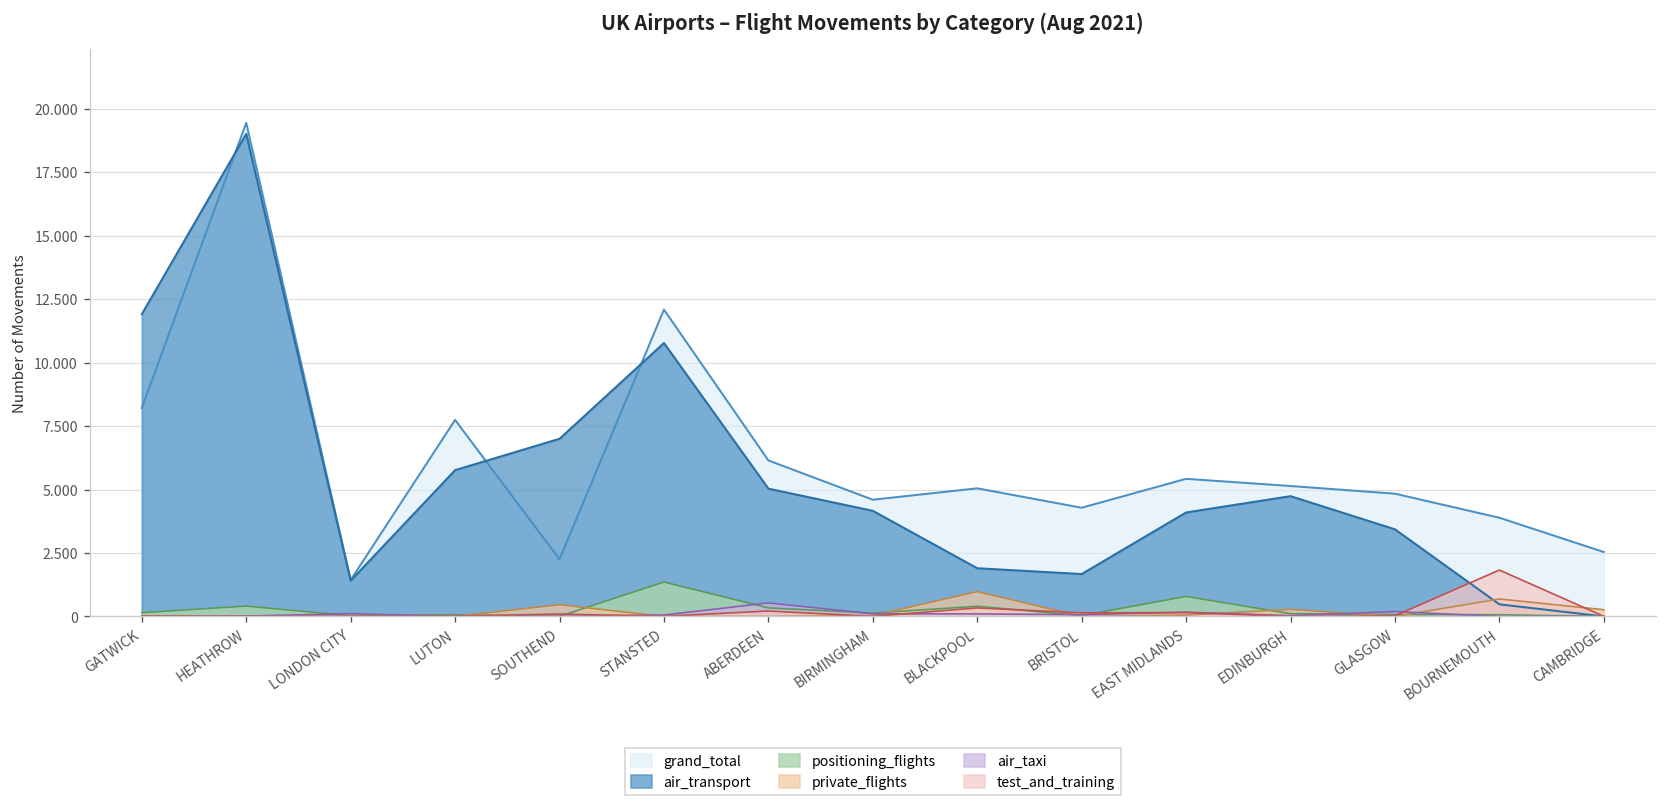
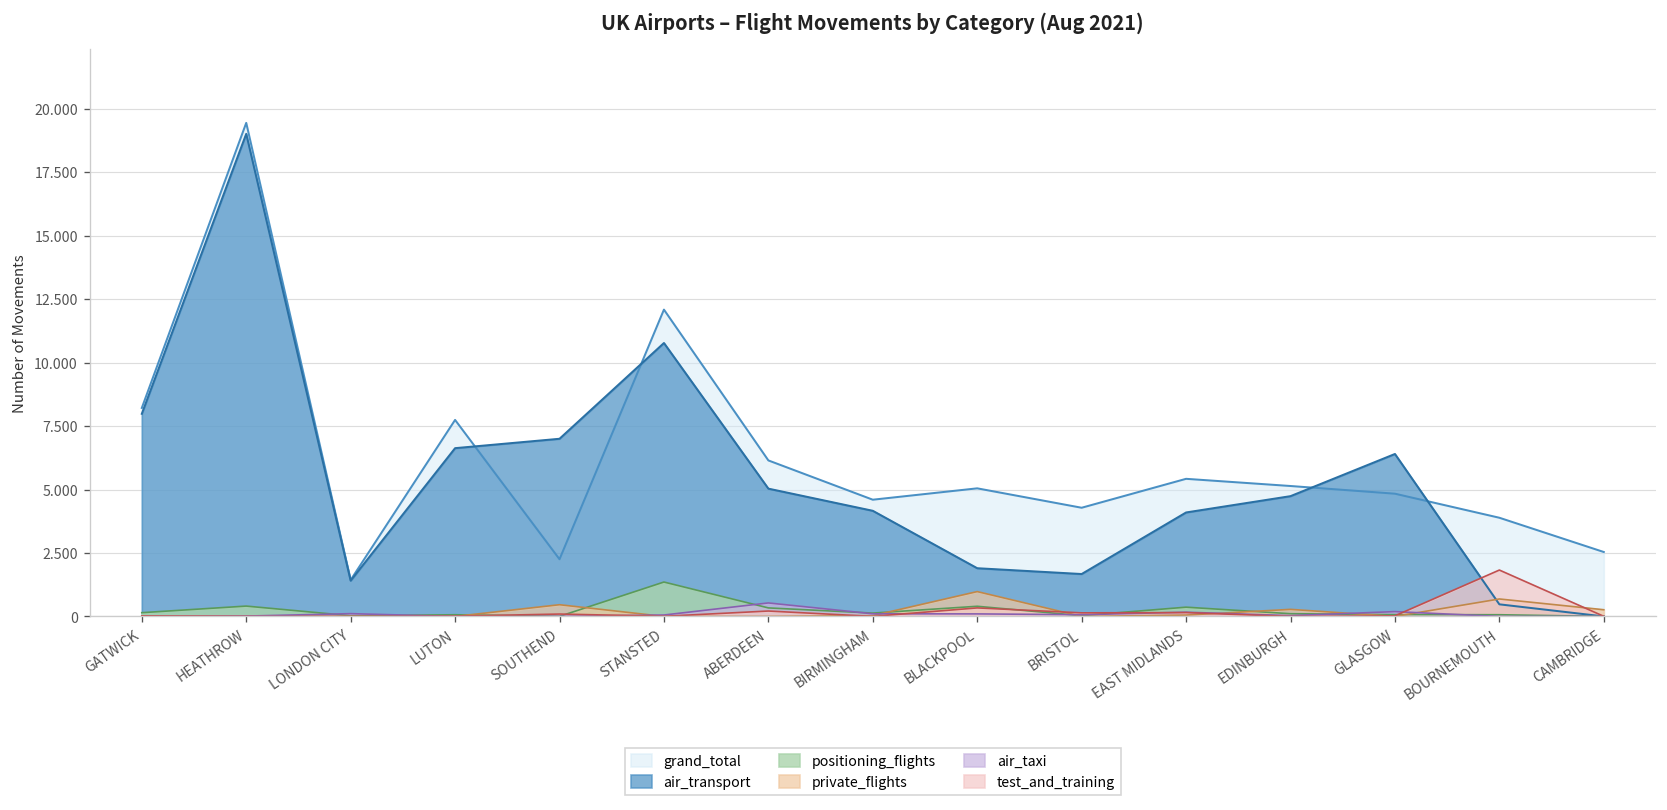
  {
    "air_transport": {
-     "GATWICK": 11.9,
+     "GATWICK": 8.0,
      "HEATHROW": 19.0,
-     "LUTON": 5.8,
+     "LUTON": 6.6,
      "SOUTHEND": 7.0,
      "STANSTED": 10.8,
      "ABERDEEN": 5.0,
      "BIRMINGHAM": 4.2,
      "BLACKPOOL": 1.9,
      "BRISTOL": 1.7,
      "EAST MIDLANDS": 4.1,
      "EDINBURGH": 4.7,
-     "GLASGOW": 3.4,
+     "GLASGOW": 6.4,
      "BOURNEMOUTH": 0.5
    },
    "positioning_flights": {
      "GATWICK": 0.1,
      "HEATHROW": 0.4,
      "STANSTED": 1.4,
      "ABERDEEN": 0.3,
-     "EAST MIDLANDS": 0.8
+     "EAST MIDLANDS": 0.4
    }
  }
